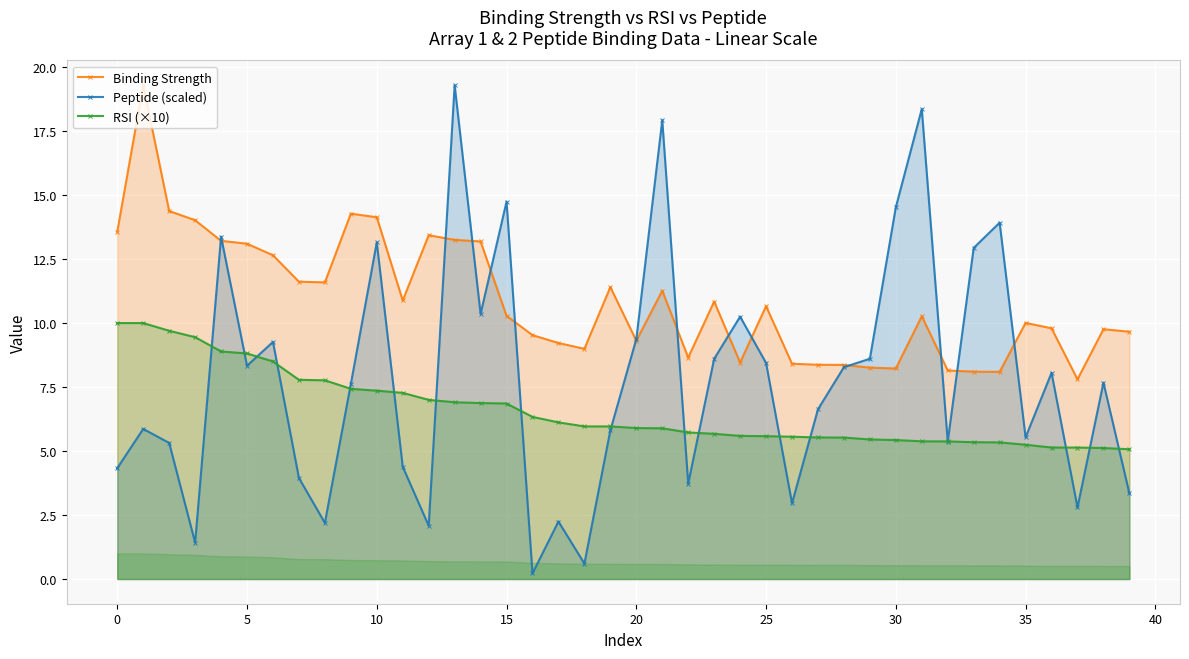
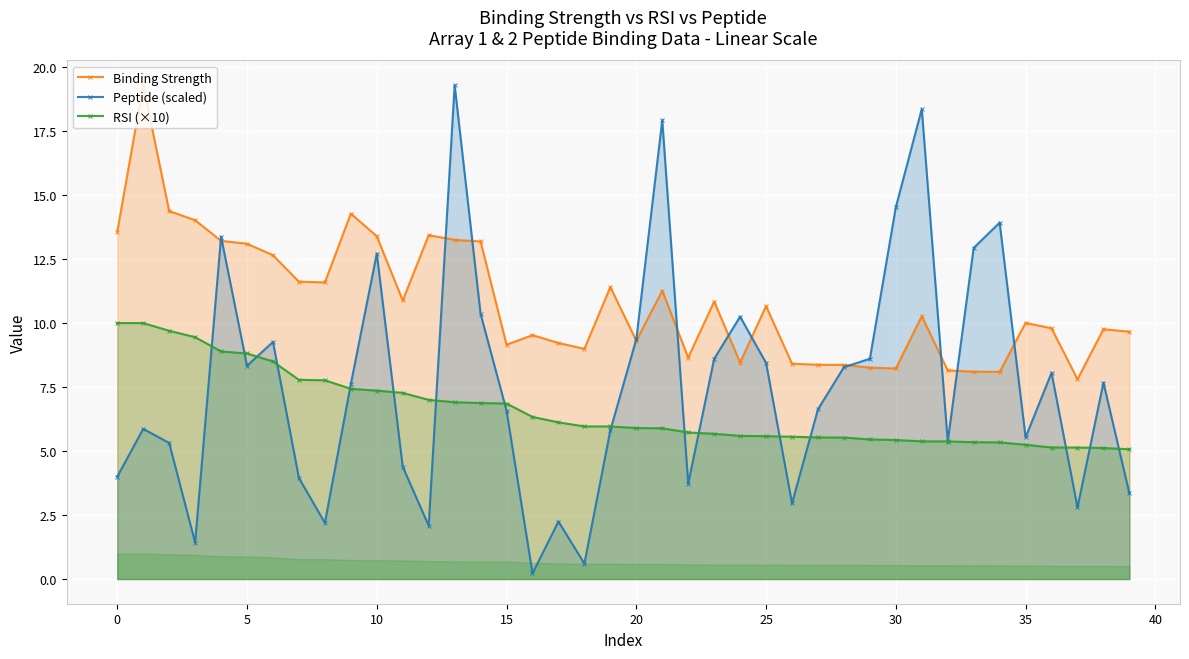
  {
    "Binding Strength": {
      "0": 13.6,
      "5": 13.1,
-     "10": 14.1,
-     "15": 10.3,
+     "10": 13.4,
+     "15": 9.2,
      "25": 10.7,
      "30": 8.2,
      "35": 10.0
    },
    "Peptide (scaled)": {
-     "0": 4.3,
+     "0": 4.0,
      "5": 8.3,
-     "10": 13.2,
-     "15": 14.7,
+     "10": 12.7,
+     "15": 6.6,
      "25": 8.4,
      "30": 14.5,
      "35": 5.5
    }
  }
